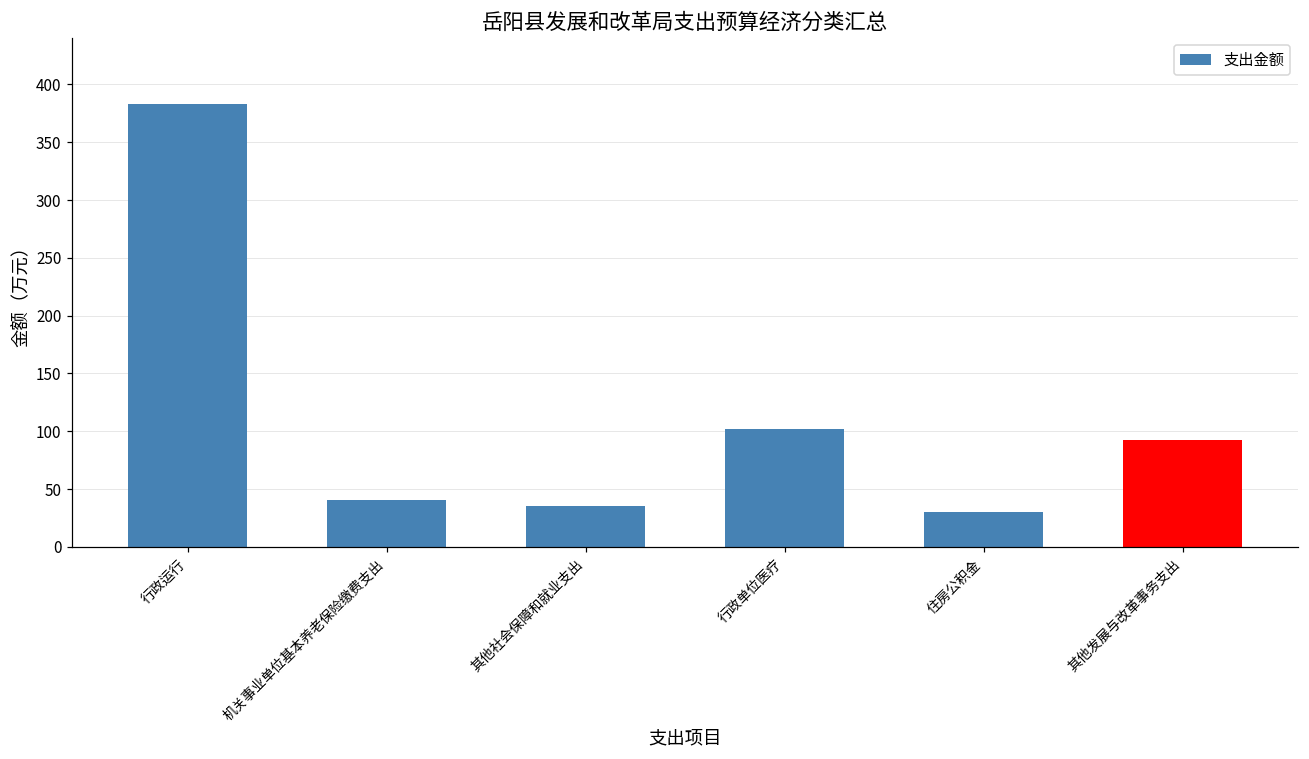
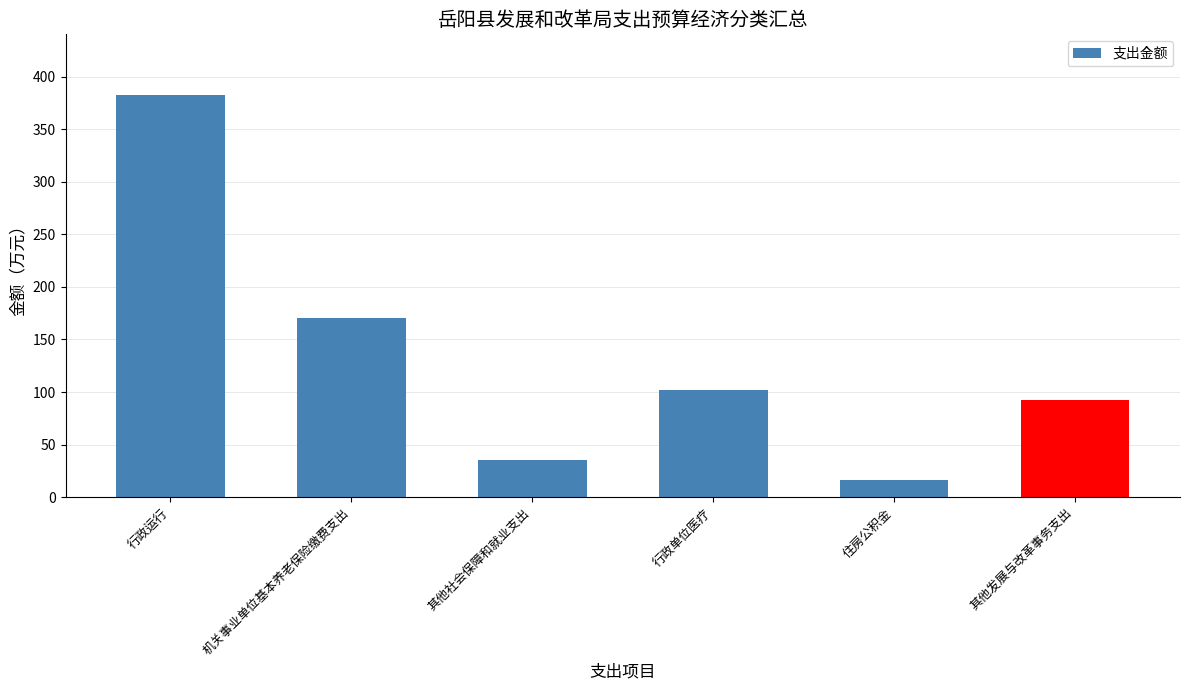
  {
    "行政运行": 383,
-   "机关事业单位基本养老保险缴费支出": 40,
+   "机关事业单位基本养老保险缴费支出": 170,
    "其他社会保障和就业支出": 35,
    "行政单位医疗": 102,
-   "住房公积金": 30,
+   "住房公积金": 17,
    "其他发展与改革事务支出": 92
  }
